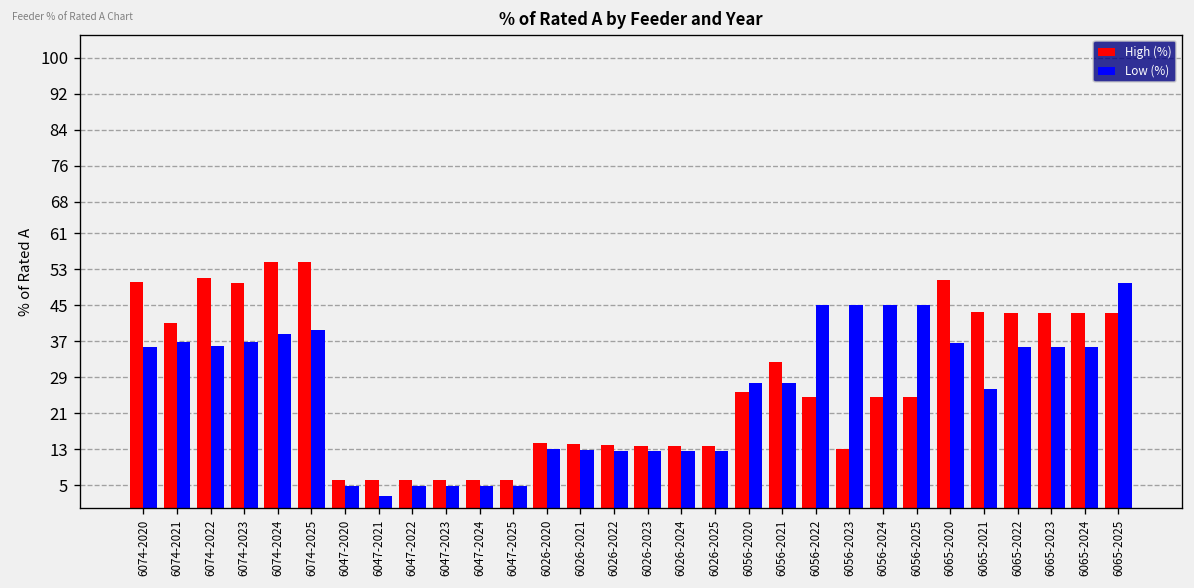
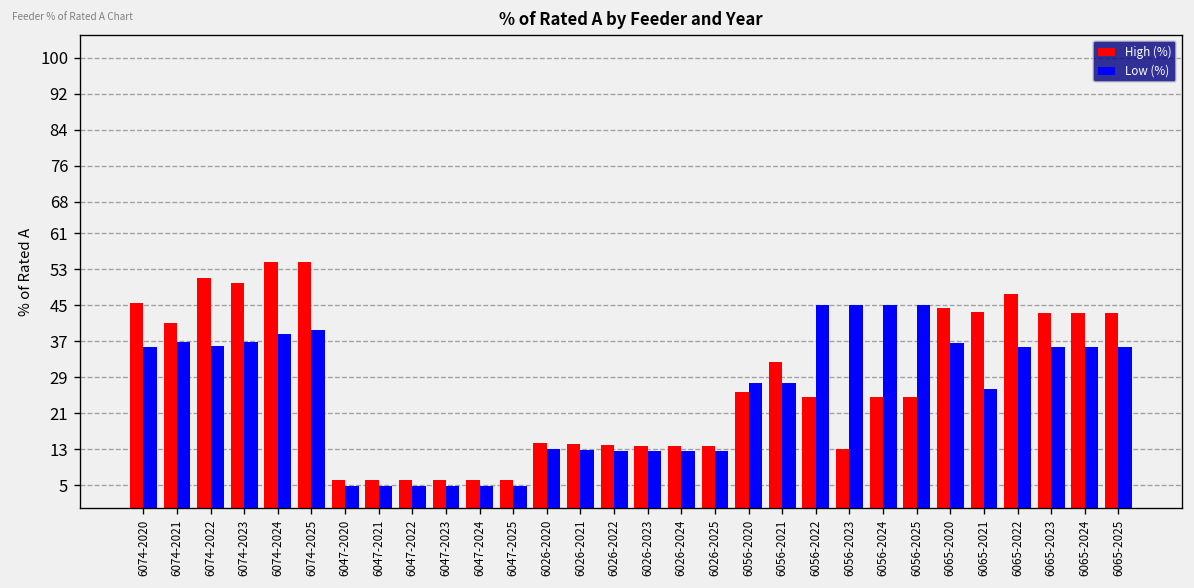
  {
    "High (%)": {
-     "6074-2020": 50,
+     "6074-2020": 45,
      "6074-2021": 41,
      "6074-2022": 51,
      "6074-2023": 50,
      "6074-2024": 55,
      "6074-2025": 55,
      "6047-2020": 6,
      "6047-2021": 6,
      "6047-2022": 6,
      "6047-2023": 6,
      "6047-2024": 6,
      "6047-2025": 6,
      "6026-2020": 14,
      "6026-2021": 14,
      "6026-2022": 14,
      "6026-2023": 14,
      "6026-2024": 14,
      "6026-2025": 14,
      "6056-2020": 26,
      "6056-2021": 32,
      "6056-2022": 25,
      "6056-2023": 13,
      "6056-2024": 25,
      "6056-2025": 25,
-     "6065-2020": 51,
+     "6065-2020": 44,
      "6065-2021": 44,
-     "6065-2022": 43,
+     "6065-2022": 48,
      "6065-2023": 43,
      "6065-2024": 43,
      "6065-2025": 43
    },
    "Low (%)": {
      "6074-2020": 36,
      "6074-2021": 37,
      "6074-2022": 36,
      "6074-2023": 37,
      "6074-2024": 39,
      "6074-2025": 39,
      "6047-2020": 5,
-     "6047-2021": 3,
+     "6047-2021": 5,
      "6047-2022": 5,
      "6047-2023": 5,
      "6047-2024": 5,
      "6047-2025": 5,
      "6026-2020": 13,
      "6026-2021": 13,
      "6026-2022": 13,
      "6026-2023": 13,
      "6026-2024": 13,
      "6026-2025": 13,
      "6056-2020": 28,
      "6056-2021": 28,
      "6056-2022": 45,
      "6056-2023": 45,
      "6056-2024": 45,
      "6056-2025": 45,
      "6065-2020": 37,
      "6065-2021": 27,
      "6065-2022": 36,
      "6065-2023": 36,
      "6065-2024": 36,
-     "6065-2025": 50
+     "6065-2025": 36
    }
  }
